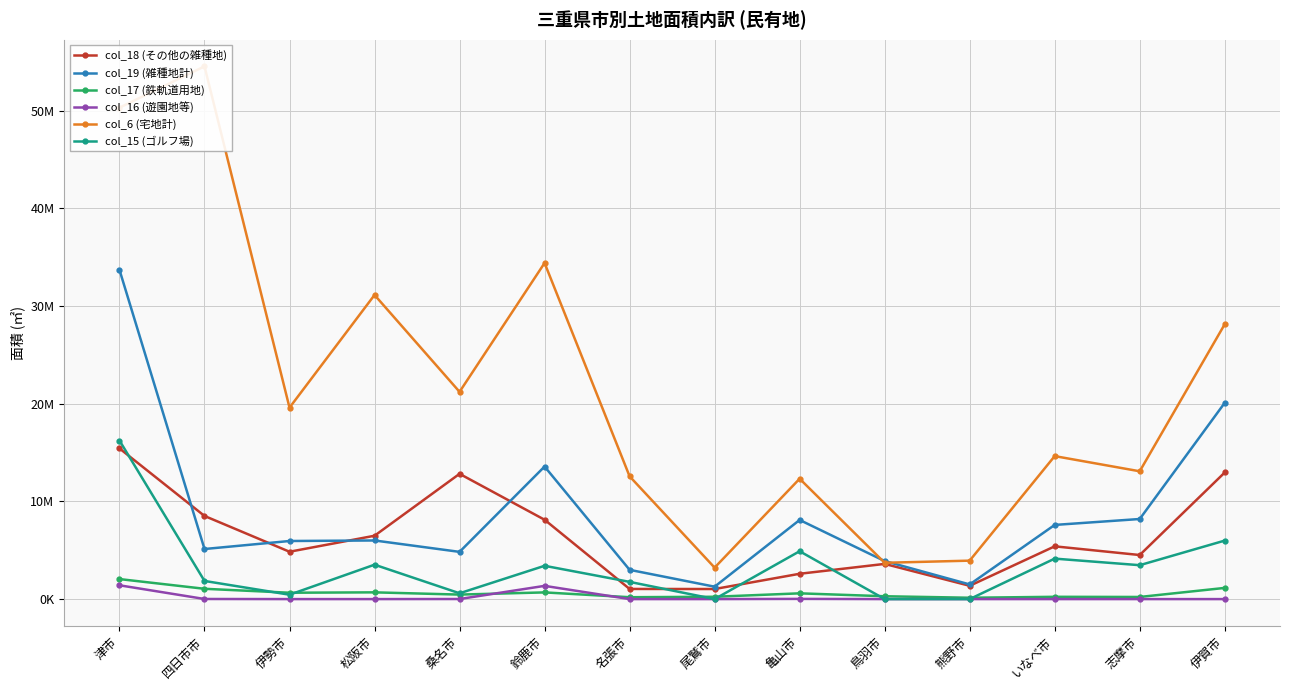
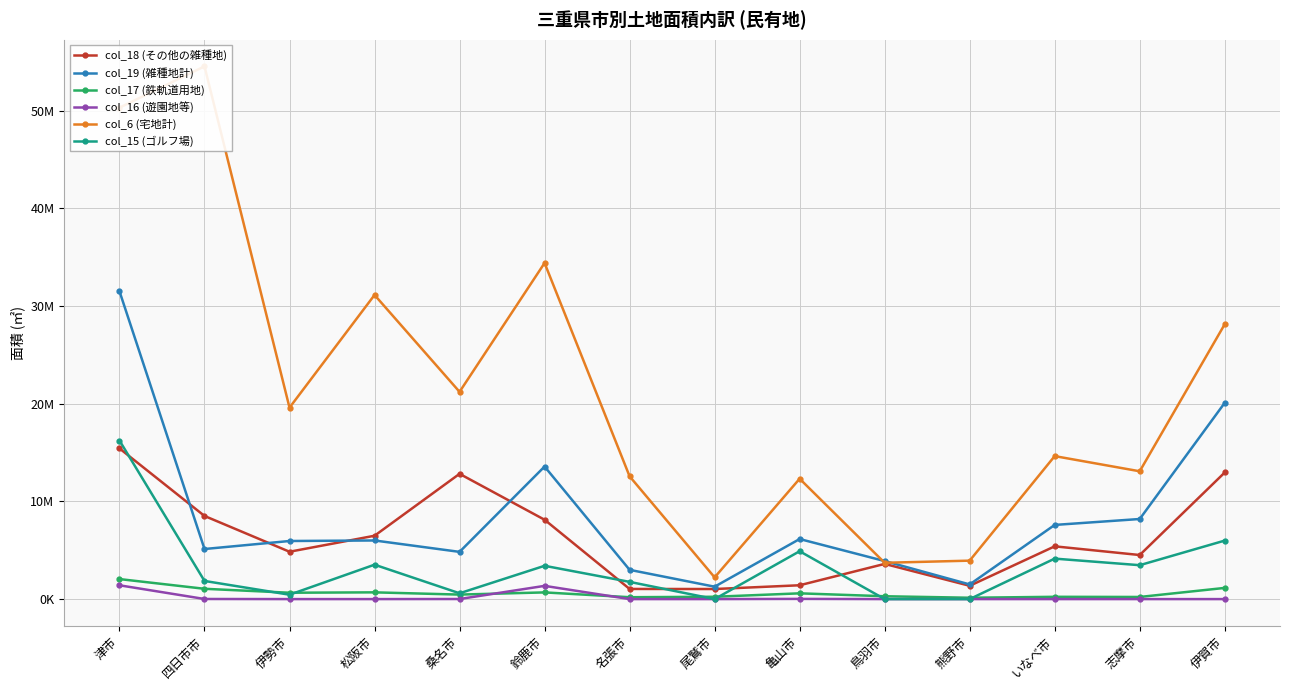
  {
    "col_18 (その他の雑種地)": {
      "津市": 15000000,
      "四日市市": 9000000,
      "伊勢市": 5000000,
      "松阪市": 6000000,
      "桑名市": 13000000,
      "鈴鹿市": 8000000,
      "名張市": 1000000,
-     "亀山市": 3000000,
+     "亀山市": 1000000,
      "いなべ市": 5000000,
      "志摩市": 5000000,
      "伊賀市": 13000000
    },
    "col_19 (雑種地計)": {
-     "津市": 34000000,
+     "津市": 32000000,
      "四日市市": 5000000,
      "伊勢市": 6000000,
      "松阪市": 6000000,
      "桑名市": 5000000,
      "鈴鹿市": 14000000,
      "名張市": 3000000,
-     "亀山市": 8000000,
+     "亀山市": 6000000,
      "いなべ市": 8000000,
      "志摩市": 8000000,
      "伊賀市": 20000000
    },
    "col_16 (遊園地等)": {
      "津市": 1000000,
      "四日市市": 0,
      "伊勢市": 0,
      "松阪市": 0,
      "桑名市": 0,
      "鈴鹿市": 1000000,
      "亀山市": 0,
      "伊賀市": 0
    },
    "col_6 (宅地計)": {
      "伊勢市": 20000000,
      "松阪市": 31000000,
      "桑名市": 21000000,
      "鈴鹿市": 34000000,
      "名張市": 13000000,
-     "尾鷲市": 3000000,
+     "尾鷲市": 2000000,
      "亀山市": 12000000,
      "熊野市": 4000000,
      "いなべ市": 15000000,
      "志摩市": 13000000,
      "伊賀市": 28000000
    }
  }
